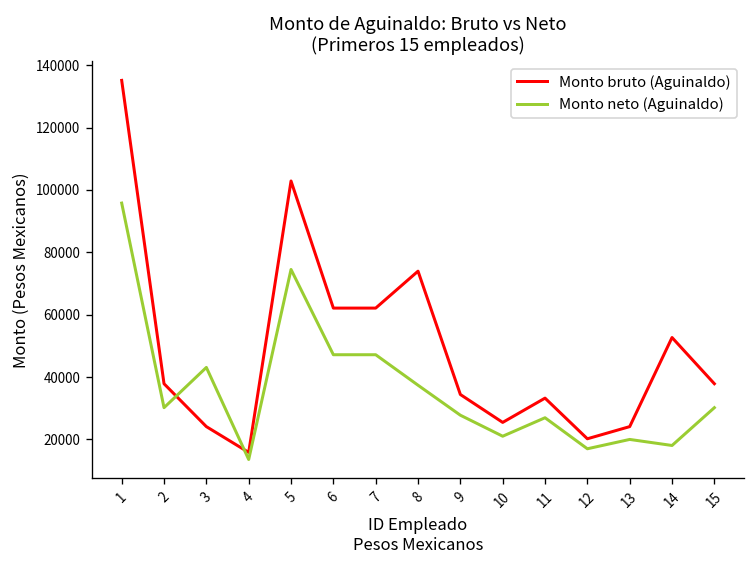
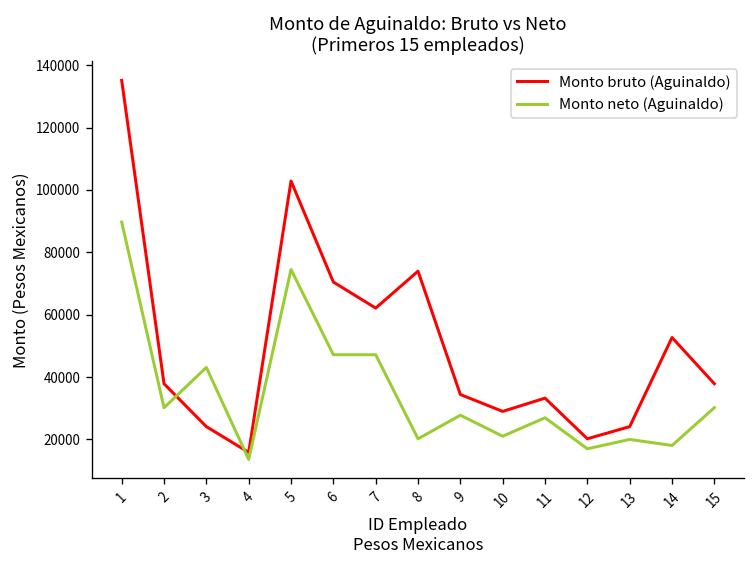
  {
    "Monto bruto (Aguinaldo)": {
      "1": 135000,
      "2": 38000,
      "3": 24000,
      "4": 16000,
      "5": 103000,
-     "6": 62000,
+     "6": 70000,
      "7": 62000,
      "8": 74000,
      "9": 34000,
-     "10": 25000,
+     "10": 29000,
      "11": 33000,
      "12": 20000,
      "13": 24000,
      "14": 53000,
      "15": 38000
    },
    "Monto neto (Aguinaldo)": {
-     "1": 96000,
+     "1": 90000,
      "2": 30000,
      "3": 43000,
      "4": 14000,
      "5": 74000,
      "6": 47000,
      "7": 47000,
-     "8": 37000,
+     "8": 20000,
      "9": 28000,
      "10": 21000,
      "11": 27000,
      "12": 17000,
      "13": 20000,
      "14": 18000,
      "15": 30000
    }
  }
